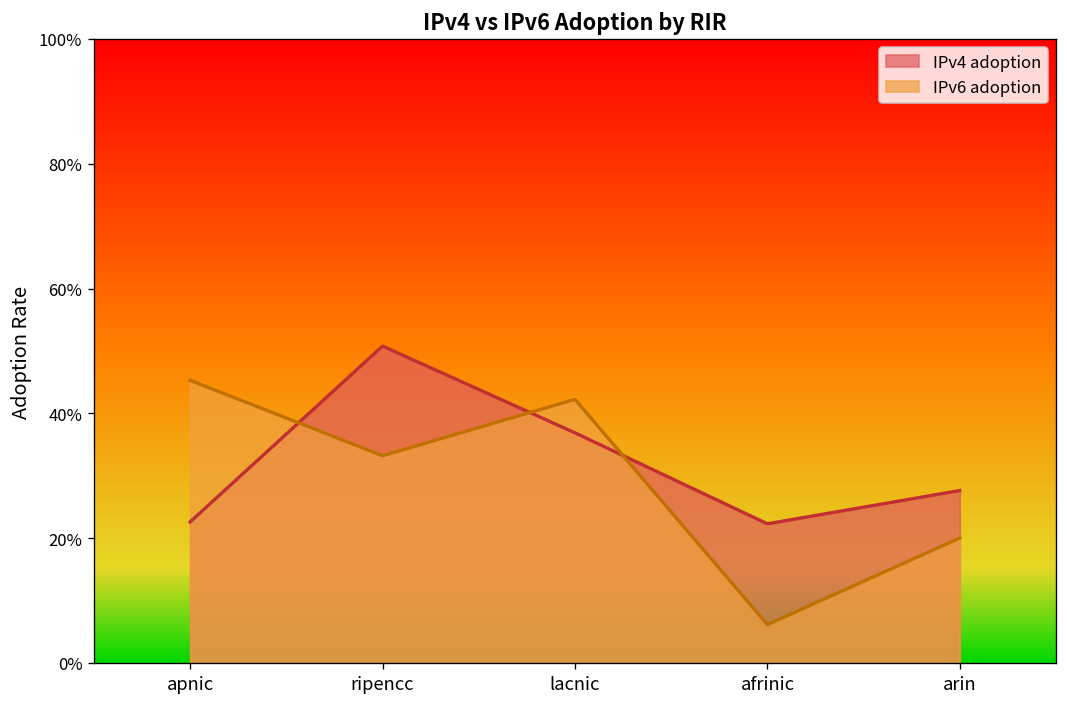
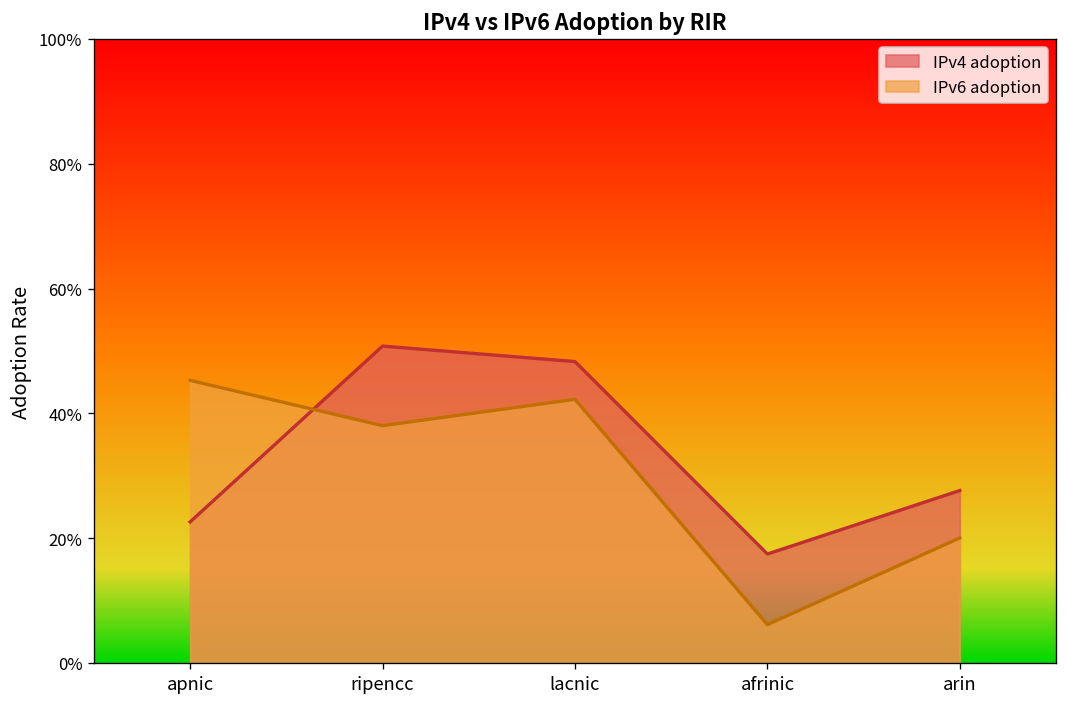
  {
    "IPv4 adoption": {
      "apnic": "23%",
      "ripencc": "51%",
-     "lacnic": "37%",
-     "afrinic": "22%",
+     "lacnic": "48%",
+     "afrinic": "17%",
      "arin": "28%"
    },
    "IPv6 adoption": {
      "apnic": "45%",
-     "ripencc": "33%",
+     "ripencc": "38%",
      "lacnic": "42%",
      "afrinic": "6%",
      "arin": "20%"
    }
  }
